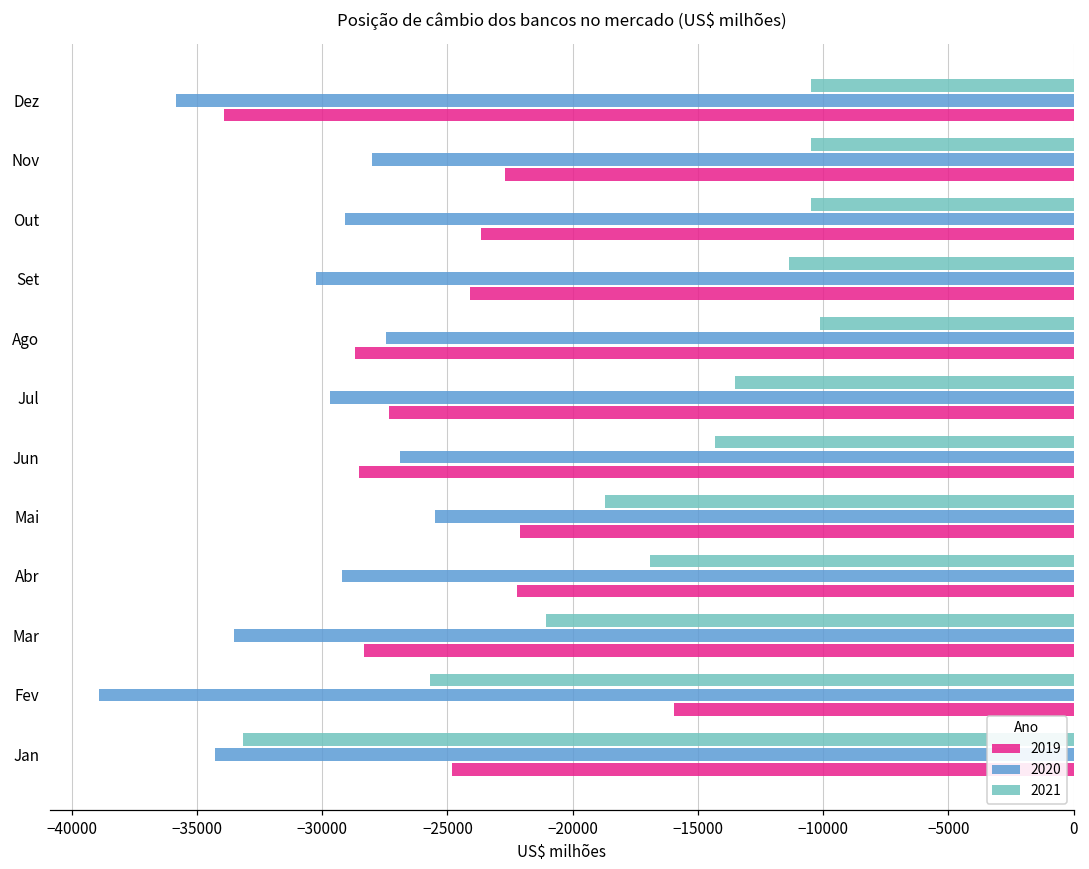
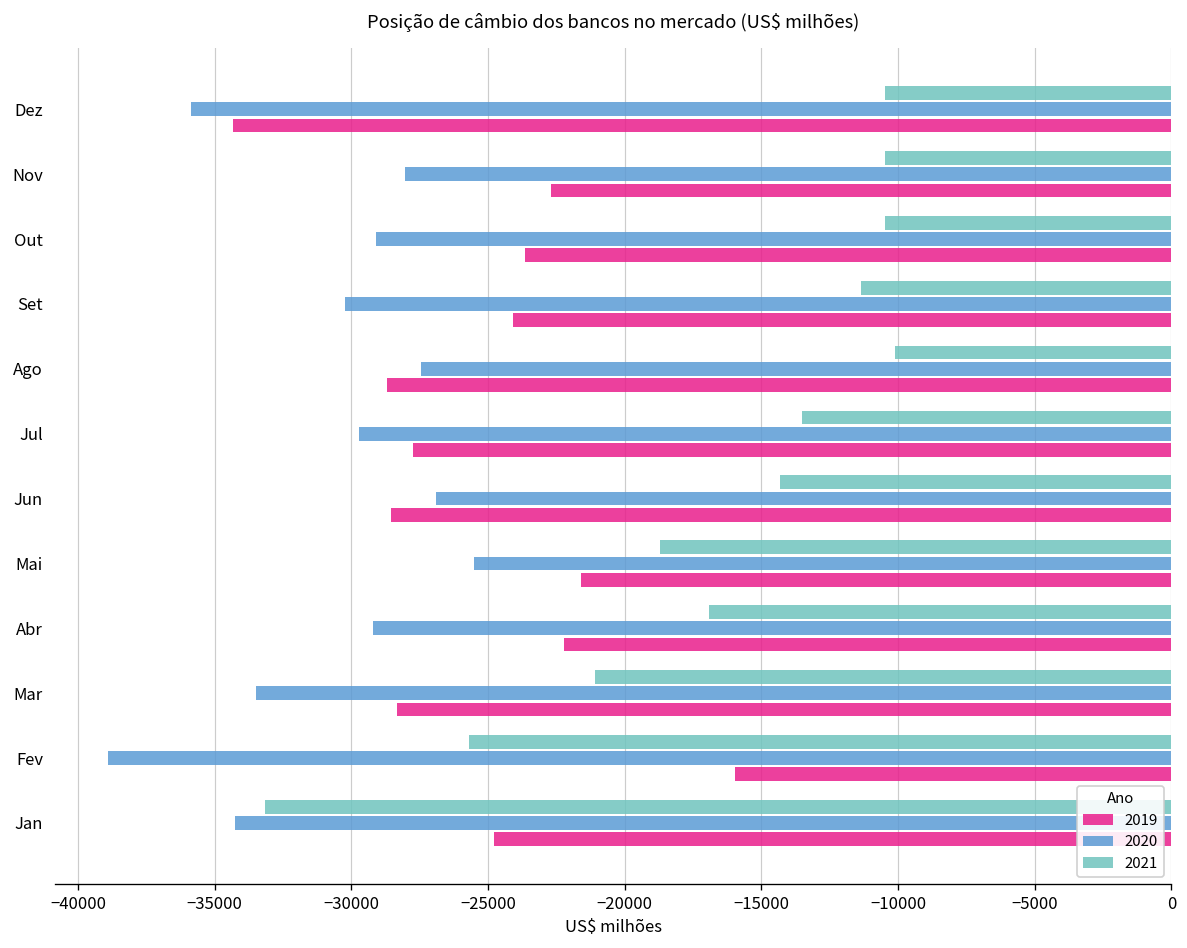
  {
    "2019": {
-     "Dez": -33900,
+     "Dez": -34300,
      "Nov": -22700,
      "Out": -23600,
      "Set": -24100,
      "Ago": -28700,
-     "Jul": -27300,
+     "Jul": -27700,
      "Jun": -28500,
-     "Mai": -22100,
+     "Mai": -21600,
      "Abr": -22200,
      "Mar": -28300,
      "Fev": -16000,
      "Jan": -24800
    }
  }
